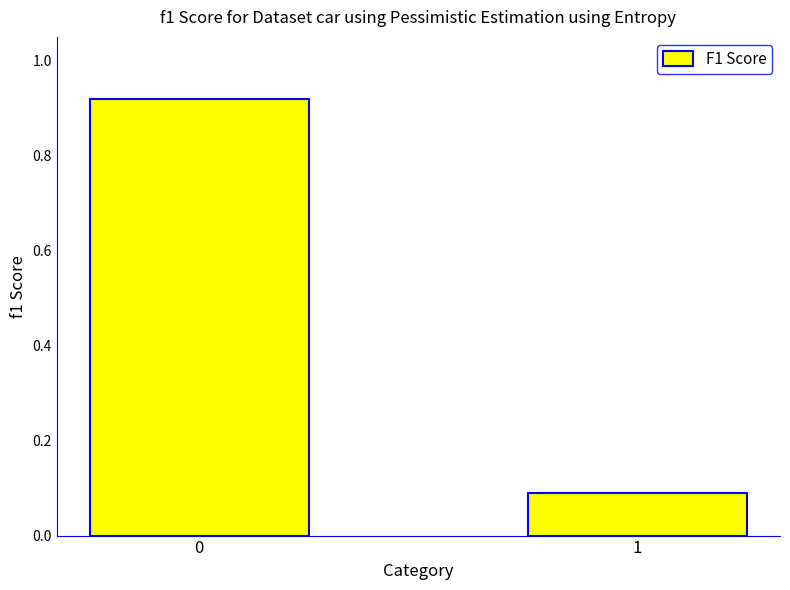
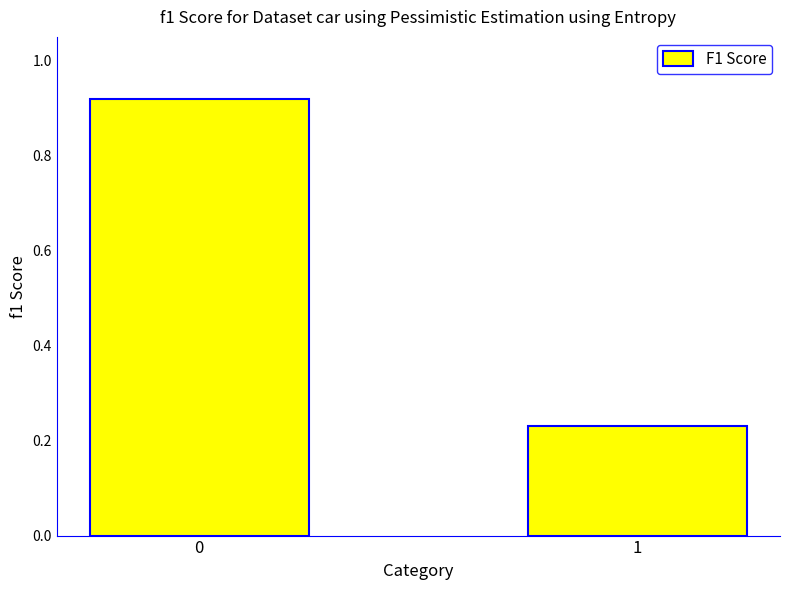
  {
    "0": 0.92,
-   "1": 0.09
+   "1": 0.23
  }
